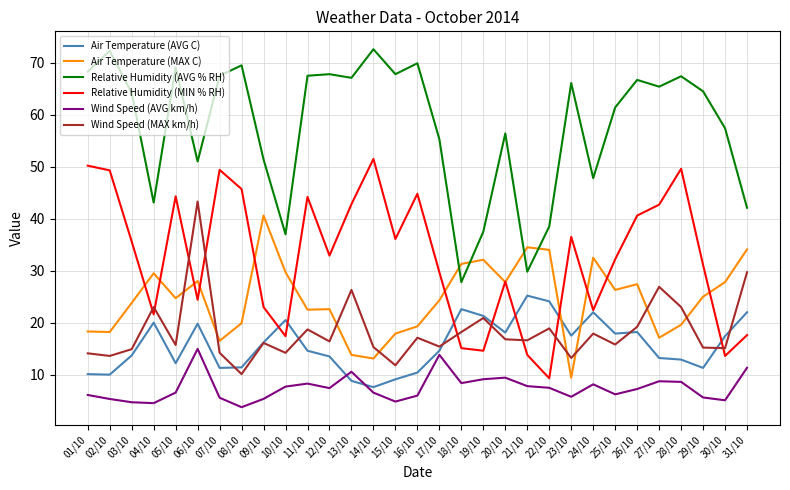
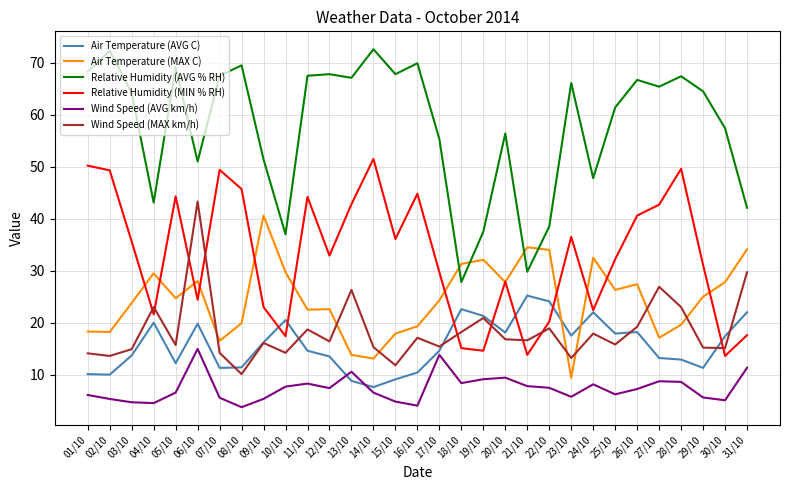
  {
    "Air Temperature (AVG C)": {
      "01/10": 10,
      "02/10": 10,
      "03/10": 14,
      "04/10": 20,
      "05/10": 12,
      "06/10": 20,
      "07/10": 11,
      "08/10": 11,
      "10/10": 21,
      "11/10": 15,
      "12/10": 14,
      "13/10": 9,
      "14/10": 8,
      "15/10": 9,
      "16/10": 10,
      "17/10": 15,
      "18/10": 23,
      "20/10": 18,
      "21/10": 25,
      "22/10": 24,
      "23/10": 18,
      "25/10": 18,
      "26/10": 18,
      "27/10": 13,
      "28/10": 13,
      "29/10": 11,
      "30/10": 17,
      "31/10": 22
    },
    "Air Temperature (MAX C)": {
      "01/10": 18,
      "02/10": 18,
      "03/10": 24,
      "04/10": 30,
      "05/10": 25,
      "06/10": 28,
      "07/10": 17,
      "08/10": 20,
      "09/10": 41,
      "10/10": 30,
      "11/10": 23,
      "12/10": 23,
      "13/10": 14,
      "14/10": 13,
      "15/10": 18,
      "16/10": 19,
      "17/10": 24,
      "18/10": 31,
      "19/10": 32,
      "21/10": 35,
      "22/10": 34,
      "23/10": 9,
      "24/10": 33,
      "25/10": 26,
      "26/10": 27,
      "27/10": 17,
      "28/10": 20,
      "29/10": 25,
      "30/10": 28,
      "31/10": 34
    },
    "Relative Humidity (AVG % RH)": {
      "04/10": 43,
      "06/10": 51,
      "08/10": 70,
      "09/10": 51,
      "10/10": 37,
      "11/10": 68,
      "12/10": 68,
      "13/10": 67,
      "14/10": 73,
      "15/10": 68,
      "16/10": 70,
      "17/10": 55,
      "18/10": 28,
      "19/10": 38,
      "20/10": 56,
      "21/10": 30,
      "22/10": 39,
      "23/10": 66,
      "24/10": 48,
      "25/10": 61,
      "26/10": 67,
      "27/10": 65,
      "28/10": 67,
      "29/10": 65,
      "30/10": 57,
      "31/10": 42
    },
    "Relative Humidity (MIN % RH)": {
      "01/10": 50,
      "02/10": 49,
      "03/10": 36,
      "04/10": 22,
      "05/10": 44,
      "06/10": 24,
      "07/10": 49,
      "08/10": 46,
      "09/10": 23,
      "10/10": 17,
      "11/10": 44,
      "12/10": 33,
      "13/10": 43,
      "14/10": 52,
      "15/10": 36,
      "16/10": 45,
      "17/10": 30,
      "18/10": 15,
      "19/10": 15,
      "21/10": 14,
-     "22/10": 9,
+     "22/10": 20,
      "23/10": 37,
      "25/10": 32,
      "26/10": 41,
      "27/10": 43,
      "28/10": 50,
      "29/10": 31,
      "30/10": 14,
      "31/10": 18
    },
    "Wind Speed (AVG km/h)": {
      "01/10": 6,
      "02/10": 5,
      "03/10": 5,
      "04/10": 5,
      "05/10": 7,
      "06/10": 15,
      "07/10": 6,
      "08/10": 4,
      "09/10": 5,
      "10/10": 8,
      "11/10": 8,
      "12/10": 7,
      "13/10": 11,
      "14/10": 7,
      "15/10": 5,
-     "16/10": 6,
+     "16/10": 4,
      "17/10": 14,
      "18/10": 8,
      "19/10": 9,
      "20/10": 9,
      "21/10": 8,
      "22/10": 7,
      "23/10": 6,
      "24/10": 8,
      "25/10": 6,
      "26/10": 7,
      "27/10": 9,
      "28/10": 9,
      "29/10": 6,
      "30/10": 5,
      "31/10": 11
    },
    "Wind Speed (MAX km/h)": {
      "01/10": 14,
      "02/10": 14,
      "03/10": 15,
      "04/10": 23,
      "05/10": 16,
      "06/10": 43,
      "07/10": 14,
      "08/10": 10,
      "10/10": 14,
      "11/10": 19,
      "12/10": 16,
      "13/10": 26,
      "14/10": 15,
      "15/10": 12,
      "16/10": 17,
      "17/10": 15,
      "18/10": 18,
      "20/10": 17,
      "21/10": 17,
      "22/10": 19,
      "23/10": 13,
      "24/10": 18,
      "25/10": 16,
      "26/10": 19,
      "27/10": 27,
      "28/10": 23,
      "29/10": 15,
      "30/10": 15,
      "31/10": 30
    }
  }
